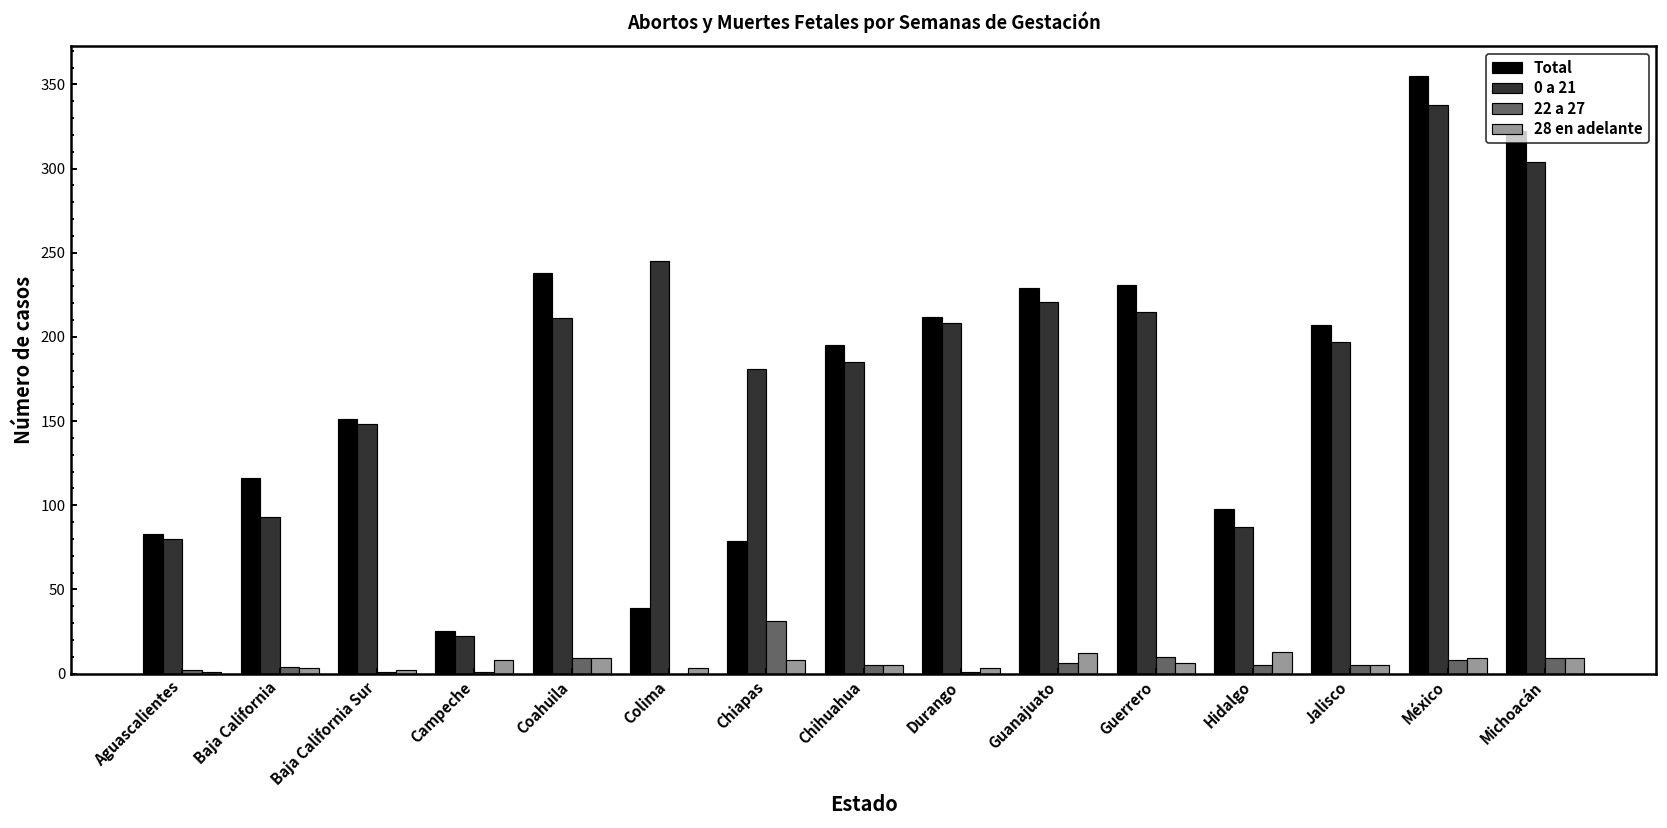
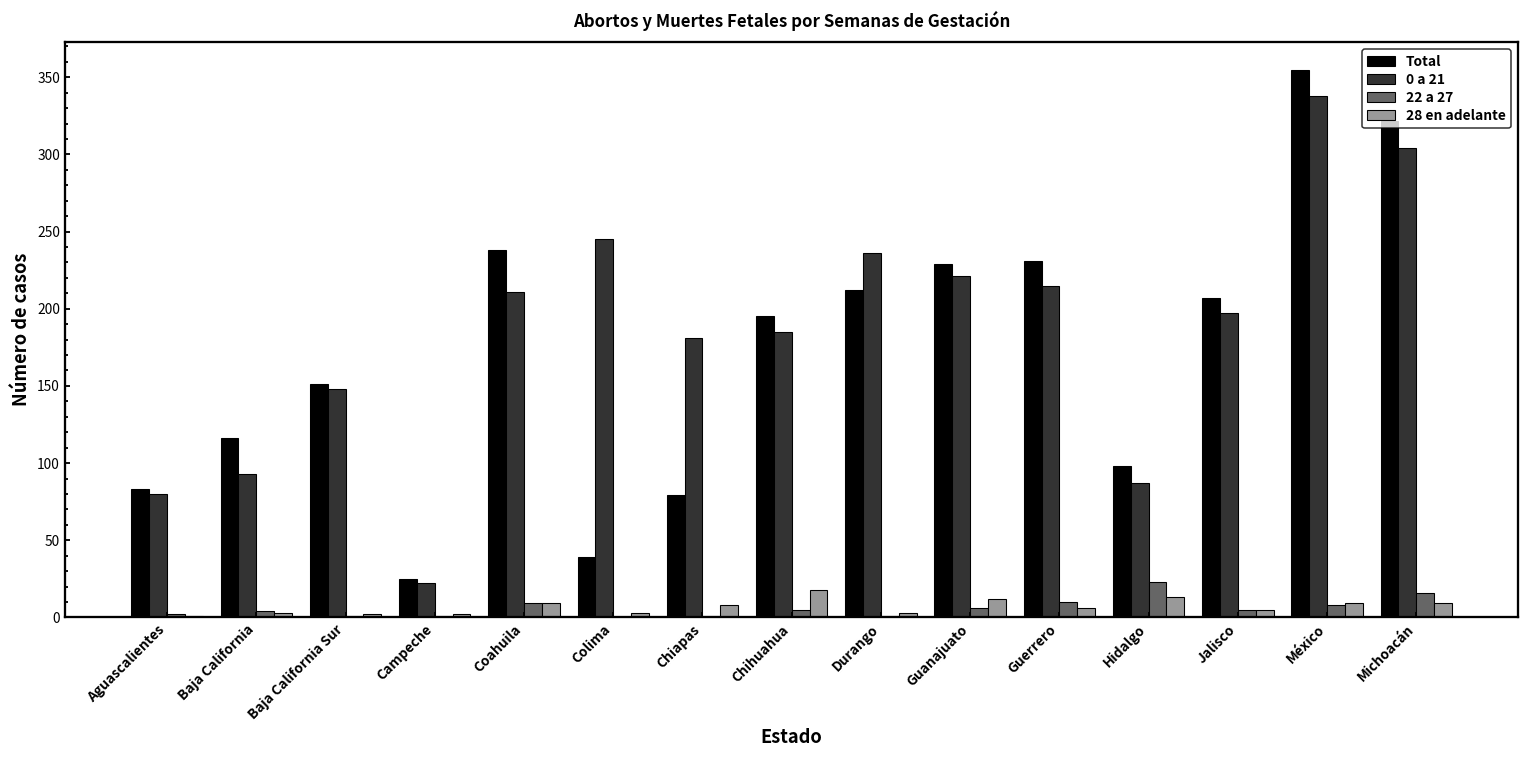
  {
    "Total": {
      "Aguascalientes": 83,
      "Baja California": 116,
      "Baja California Sur": 151,
      "Campeche": 25,
      "Coahuila": 238,
      "Colima": 39,
      "Chiapas": 79,
      "Chihuahua": 195,
      "Durango": 212,
      "Guanajuato": 229,
      "Guerrero": 231,
      "Hidalgo": 98,
      "Jalisco": 207,
      "México": 355
    },
    "0 a 21": {
      "Aguascalientes": 80,
      "Baja California": 93,
      "Baja California Sur": 148,
      "Campeche": 22,
      "Coahuila": 211,
      "Colima": 245,
      "Chiapas": 181,
      "Chihuahua": 185,
-     "Durango": 208,
+     "Durango": 236,
      "Guanajuato": 221,
      "Guerrero": 215,
      "Hidalgo": 87,
      "Jalisco": 197,
      "México": 338,
      "Michoacán": 304
    },
    "22 a 27": {
      "Aguascalientes": 2,
      "Baja California": 4,
      "Coahuila": 9,
      "Colima": 0,
-     "Chiapas": 31,
+     "Chiapas": 1,
      "Chihuahua": 5,
      "Guanajuato": 6,
      "Guerrero": 10,
-     "Hidalgo": 5,
+     "Hidalgo": 23,
      "Jalisco": 5,
      "México": 8,
-     "Michoacán": 9
+     "Michoacán": 16
    },
    "28 en adelante": {
      "Baja California": 3,
      "Baja California Sur": 2,
-     "Campeche": 8,
+     "Campeche": 2,
      "Coahuila": 9,
      "Colima": 3,
      "Chiapas": 8,
-     "Chihuahua": 5,
+     "Chihuahua": 18,
      "Durango": 3,
      "Guanajuato": 12,
      "Guerrero": 6,
      "Hidalgo": 13,
      "Jalisco": 5,
      "México": 9,
      "Michoacán": 9
    }
  }
